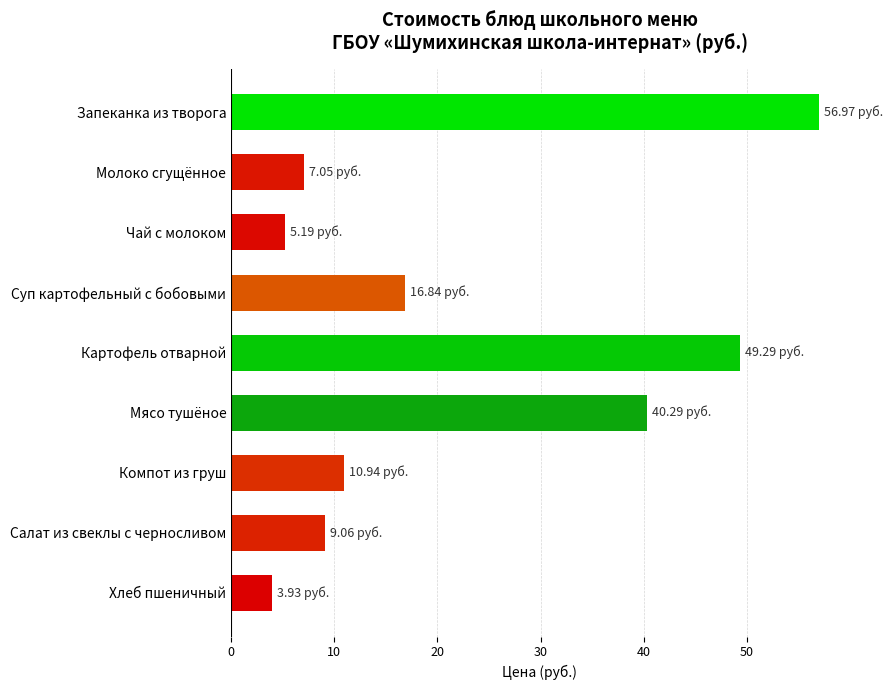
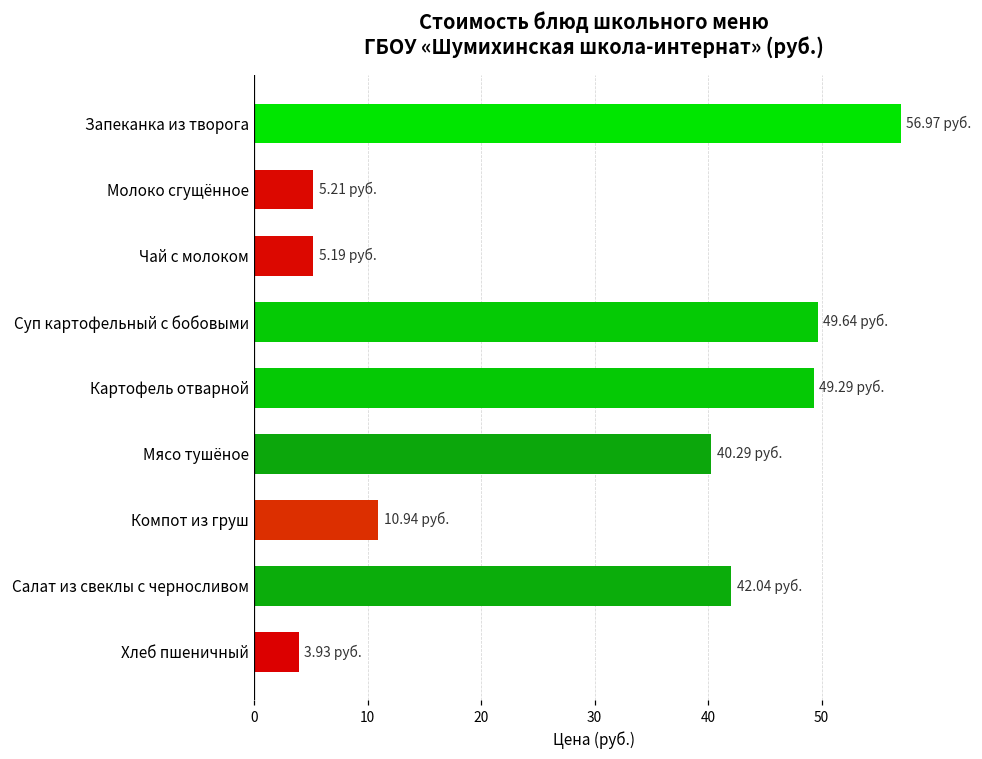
  {
    "Запеканка из творога": 56.97,
-   "Молоко сгущённое": 7.05,
+   "Молоко сгущённое": 5.21,
    "Чай с молоком": 5.19,
-   "Суп картофельный с бобовыми": 16.84,
+   "Суп картофельный с бобовыми": 49.64,
    "Картофель отварной": 49.29,
    "Мясо тушёное": 40.29,
    "Компот из груш": 10.94,
-   "Салат из свеклы с черносливом": 9.06,
+   "Салат из свеклы с черносливом": 42.04,
    "Хлеб пшеничный": 3.93
  }
